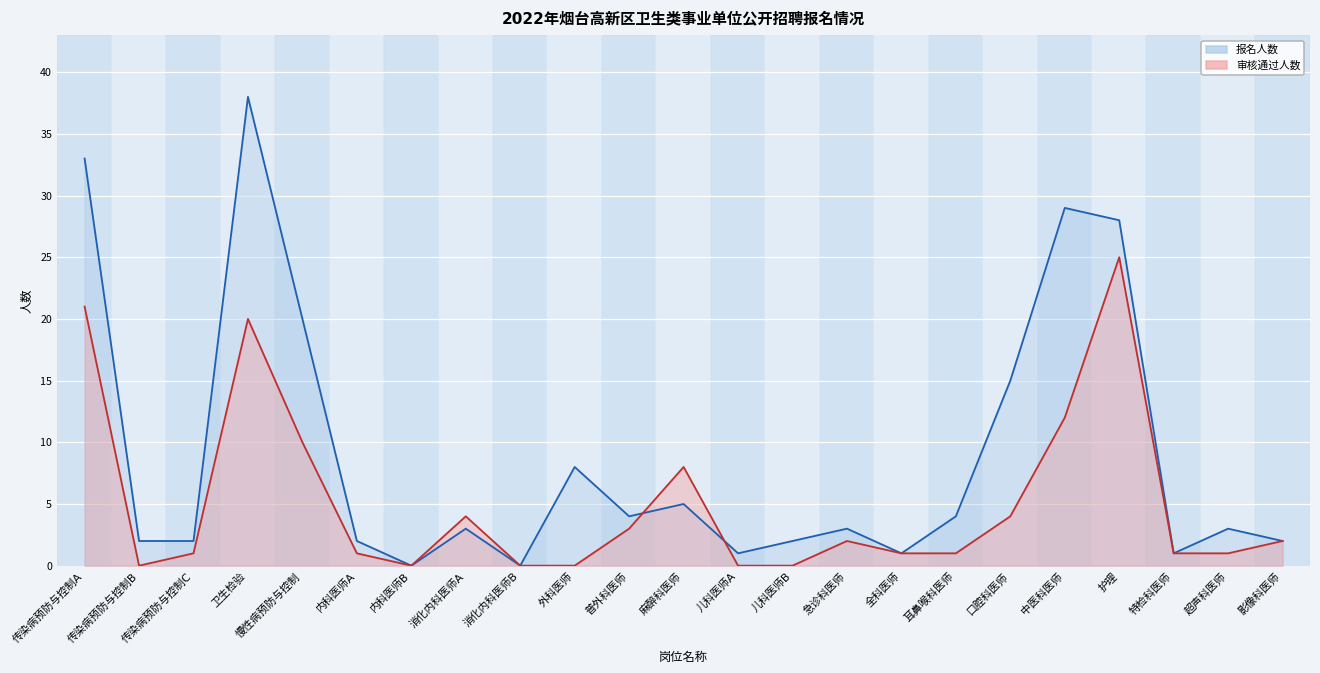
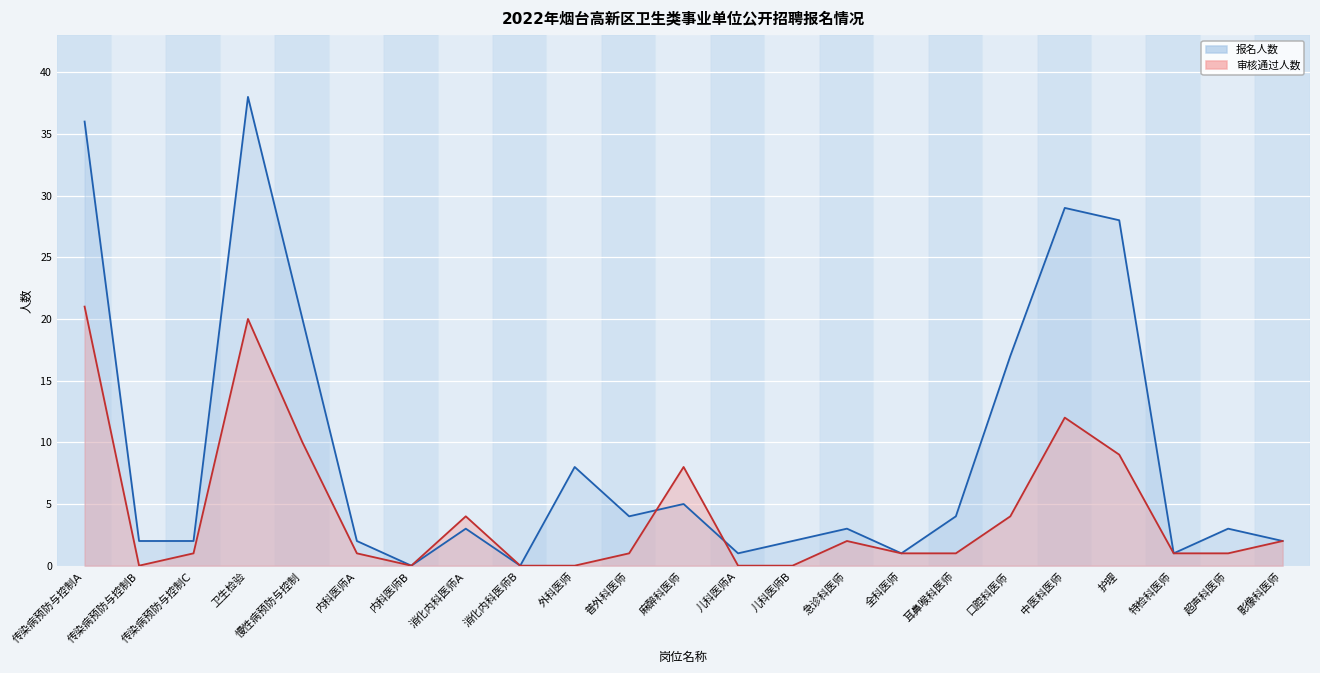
  {
    "报名人数": {
-     "传染病预防与控制A": 33,
+     "传染病预防与控制A": 36,
      "传染病预防与控制B": 2,
      "传染病预防与控制C": 2,
      "卫生检验": 38,
      "慢性病预防与控制": 20,
      "内科医师A": 2,
      "消化内科医师A": 3,
      "外科医师": 8,
      "普外科医师": 4,
      "麻醉科医师": 5,
      "儿科医师A": 1,
      "儿科医师B": 2,
      "急诊科医师": 3,
      "耳鼻喉科医师": 4,
-     "口腔科医师": 15,
+     "口腔科医师": 17,
      "中医科医师": 29,
      "护理": 28,
      "超声科医师": 3
    },
    "审核通过人数": {
      "传染病预防与控制A": 21,
      "传染病预防与控制B": 0,
      "传染病预防与控制C": 1,
      "卫生检验": 20,
      "慢性病预防与控制": 10,
      "内科医师A": 1,
      "消化内科医师A": 4,
      "外科医师": 0,
-     "普外科医师": 3,
+     "普外科医师": 1,
      "麻醉科医师": 8,
      "儿科医师A": 0,
      "儿科医师B": 0,
      "急诊科医师": 2,
      "耳鼻喉科医师": 1,
      "口腔科医师": 4,
      "中医科医师": 12,
-     "护理": 25,
+     "护理": 9,
      "超声科医师": 1
    }
  }
